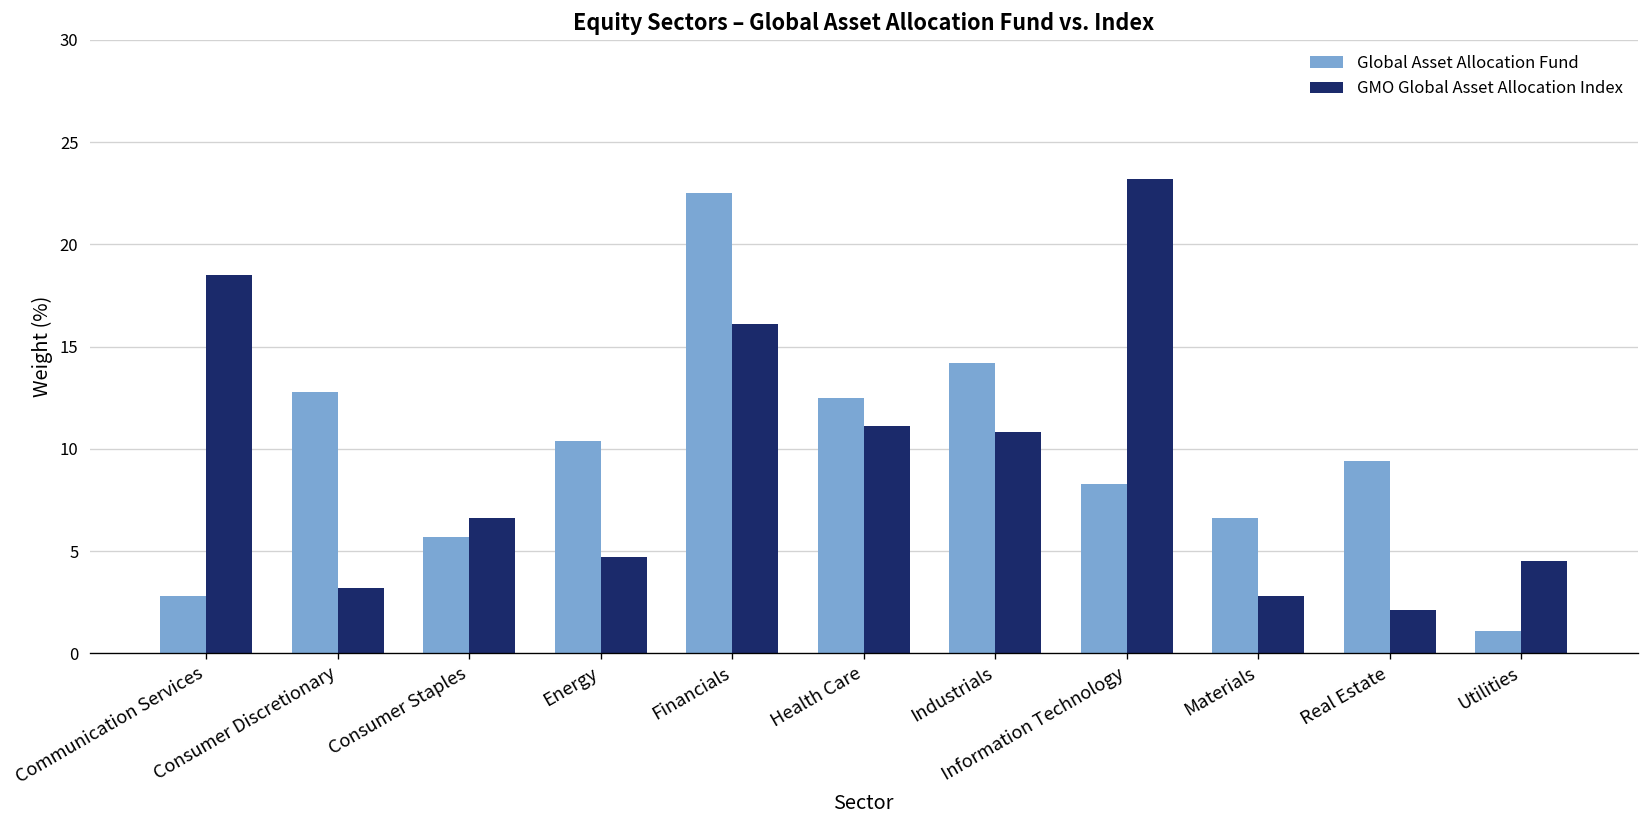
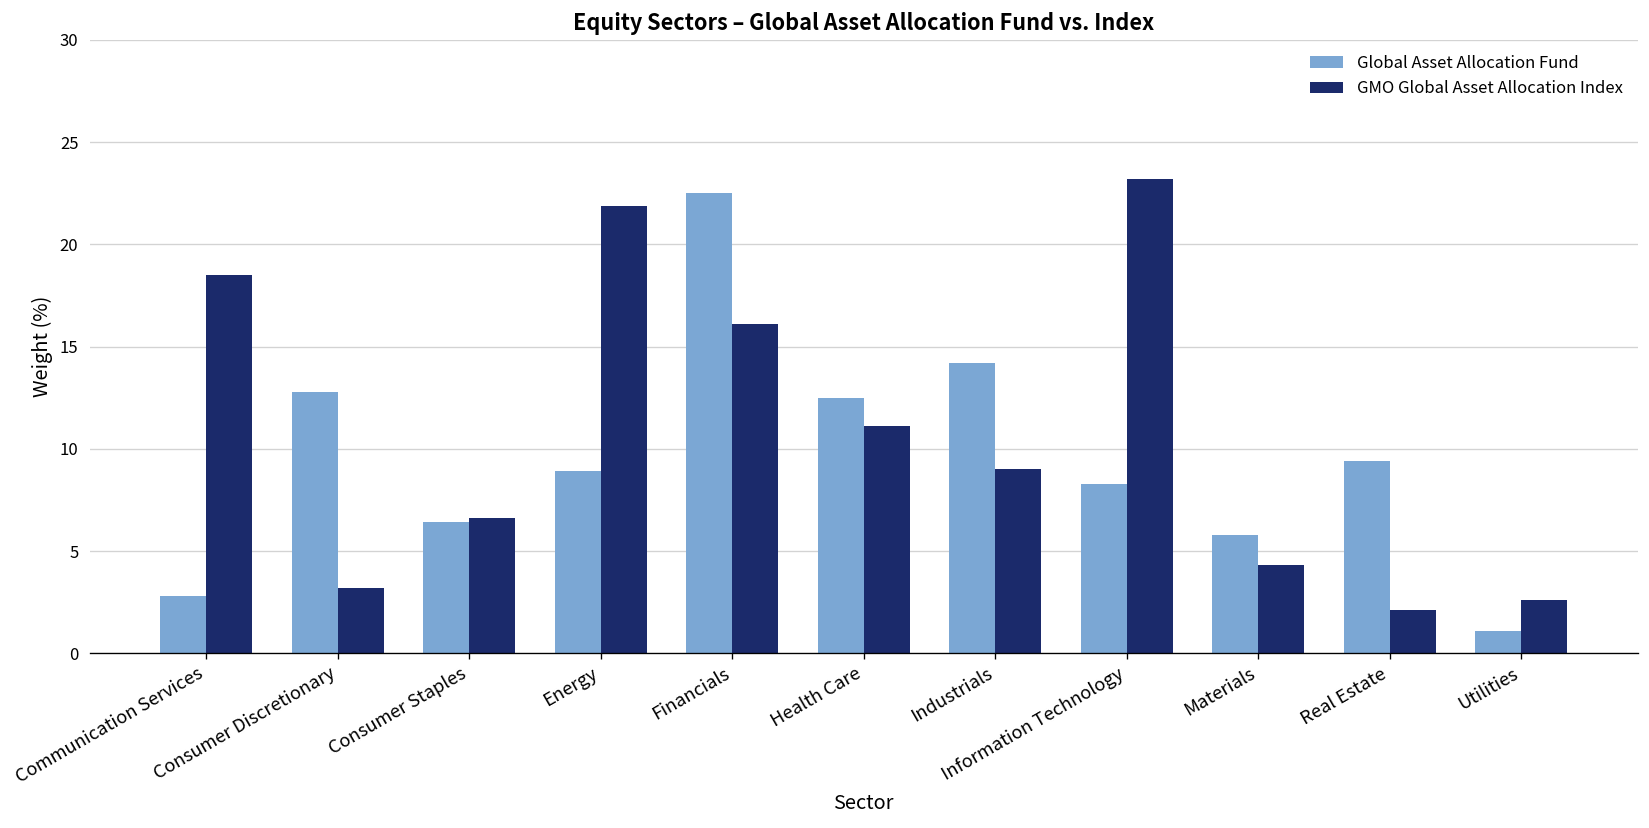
  {
    "Global Asset Allocation Fund": {
      "Communication Services": 2.8,
      "Consumer Discretionary": 12.8,
-     "Consumer Staples": 5.7,
-     "Energy": 10.4,
+     "Consumer Staples": 6.4,
+     "Energy": 8.9,
      "Financials": 22.5,
      "Health Care": 12.5,
      "Industrials": 14.2,
      "Information Technology": 8.3,
-     "Materials": 6.6,
+     "Materials": 5.8,
      "Real Estate": 9.4,
      "Utilities": 1.1
    },
    "GMO Global Asset Allocation Index": {
      "Communication Services": 18.5,
      "Consumer Discretionary": 3.2,
      "Consumer Staples": 6.6,
-     "Energy": 4.7,
+     "Energy": 21.9,
      "Financials": 16.1,
      "Health Care": 11.1,
-     "Industrials": 10.8,
+     "Industrials": 9.0,
      "Information Technology": 23.2,
-     "Materials": 2.8,
+     "Materials": 4.3,
      "Real Estate": 2.1,
-     "Utilities": 4.5
+     "Utilities": 2.6
    }
  }
